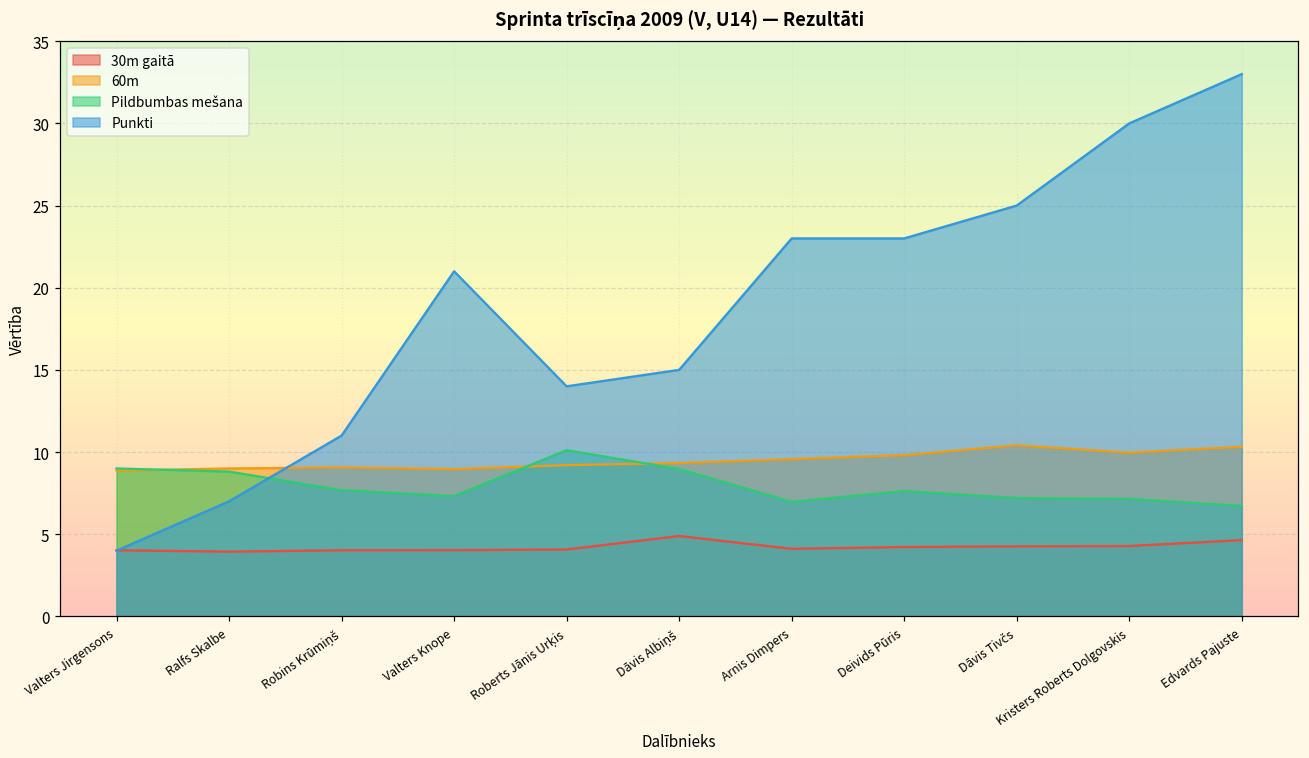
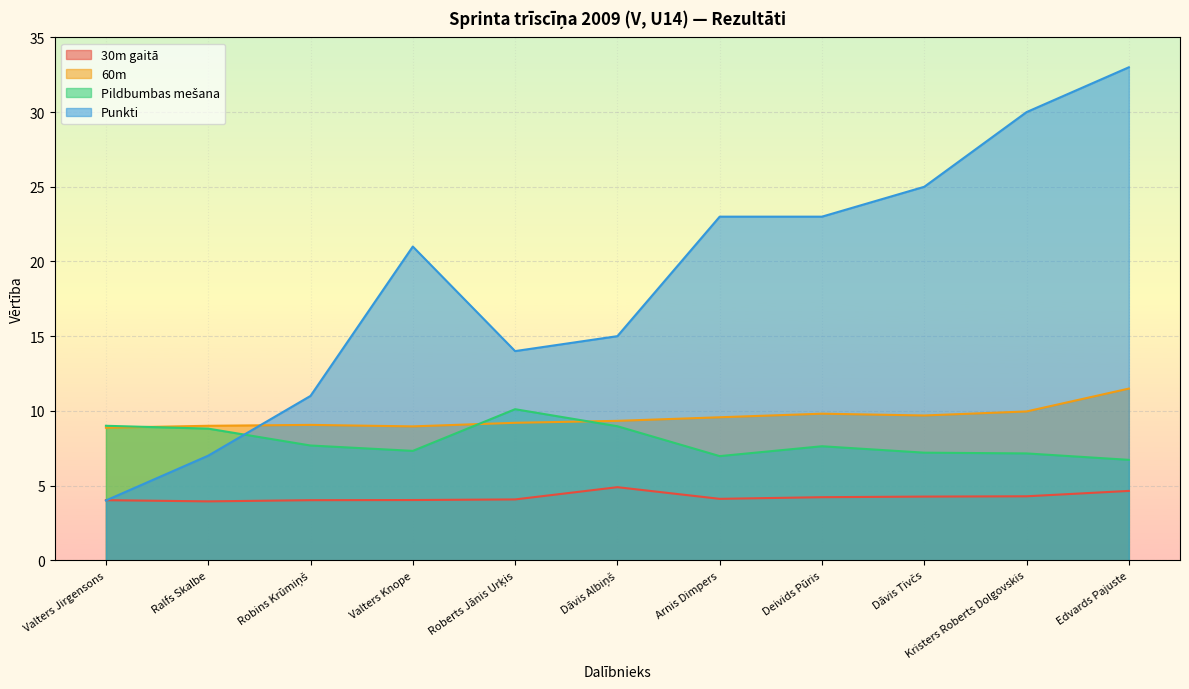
  {
    "30m gaitā": {
      "Ralfs Skalbe": 3.9,
      "Robins Krūmiņš": 4.0,
      "Valters Knope": 4.0,
      "Roberts Jānis Urķis": 4.1,
      "Dāvis Albiņš": 4.9,
      "Arnis Dimpers": 4.1,
      "Deivids Pūris": 4.2,
      "Dāvis Tivčs": 4.3,
      "Kristers Roberts Dolgovskis": 4.3,
      "Edvards Pajuste": 4.6
    },
    "60m": {
      "Ralfs Skalbe": 9.0,
      "Robins Krūmiņš": 9.1,
      "Valters Knope": 9.0,
      "Roberts Jānis Urķis": 9.2,
      "Dāvis Albiņš": 9.3,
      "Arnis Dimpers": 9.6,
      "Deivids Pūris": 9.8,
-     "Dāvis Tivčs": 10.4,
+     "Dāvis Tivčs": 9.7,
      "Kristers Roberts Dolgovskis": 10.0,
-     "Edvards Pajuste": 10.3
+     "Edvards Pajuste": 11.5
    },
    "Pildbumbas mešana": {
      "Ralfs Skalbe": 8.8,
      "Robins Krūmiņš": 7.7,
      "Valters Knope": 7.3,
      "Roberts Jānis Urķis": 10.1,
      "Dāvis Albiņš": 9.0,
      "Arnis Dimpers": 7.0,
      "Deivids Pūris": 7.6,
      "Dāvis Tivčs": 7.2,
      "Kristers Roberts Dolgovskis": 7.2,
      "Edvards Pajuste": 6.7
    },
    "Punkti": {
      "Ralfs Skalbe": 7.0,
      "Robins Krūmiņš": 11.0,
      "Valters Knope": 21.0,
      "Roberts Jānis Urķis": 14.0,
      "Dāvis Albiņš": 15.0,
      "Arnis Dimpers": 23.0,
      "Deivids Pūris": 23.0,
      "Dāvis Tivčs": 25.0,
      "Kristers Roberts Dolgovskis": 30.0,
      "Edvards Pajuste": 33.0
    }
  }
